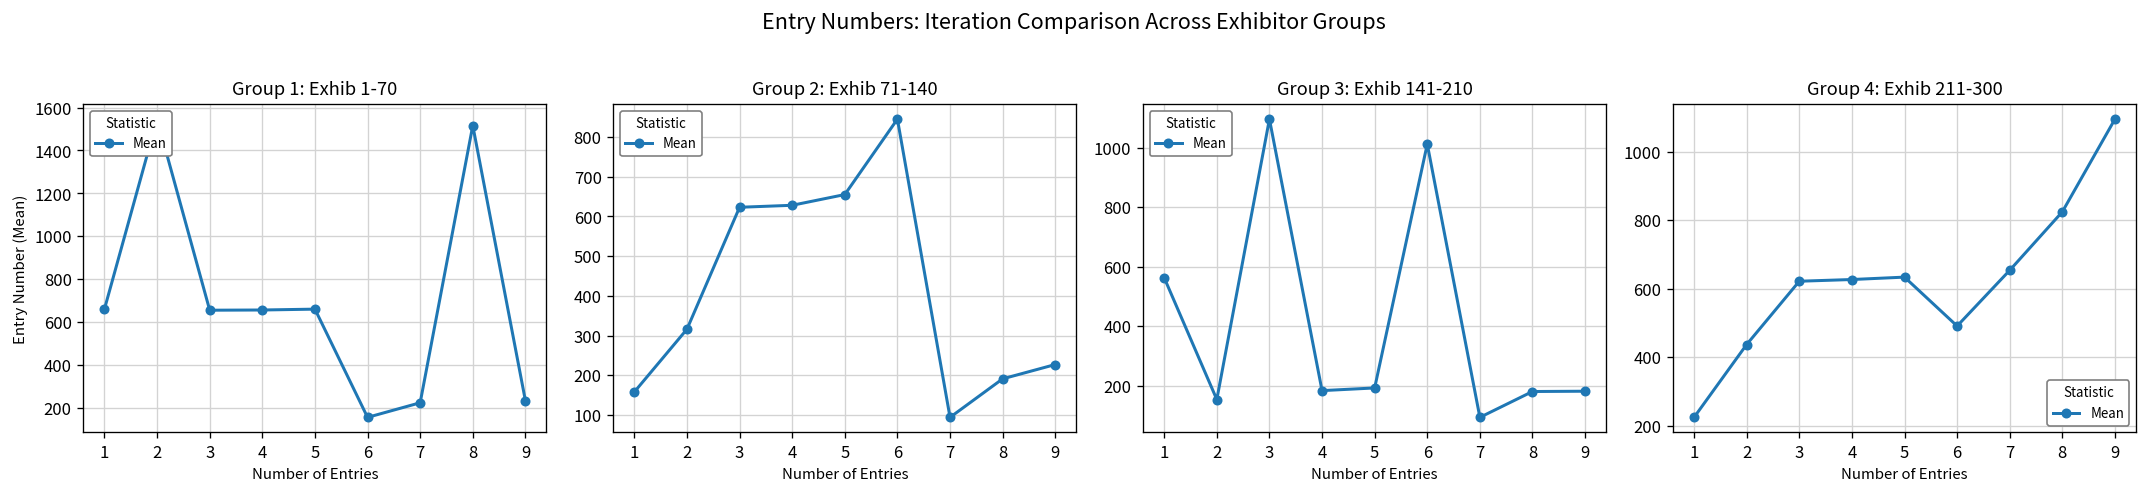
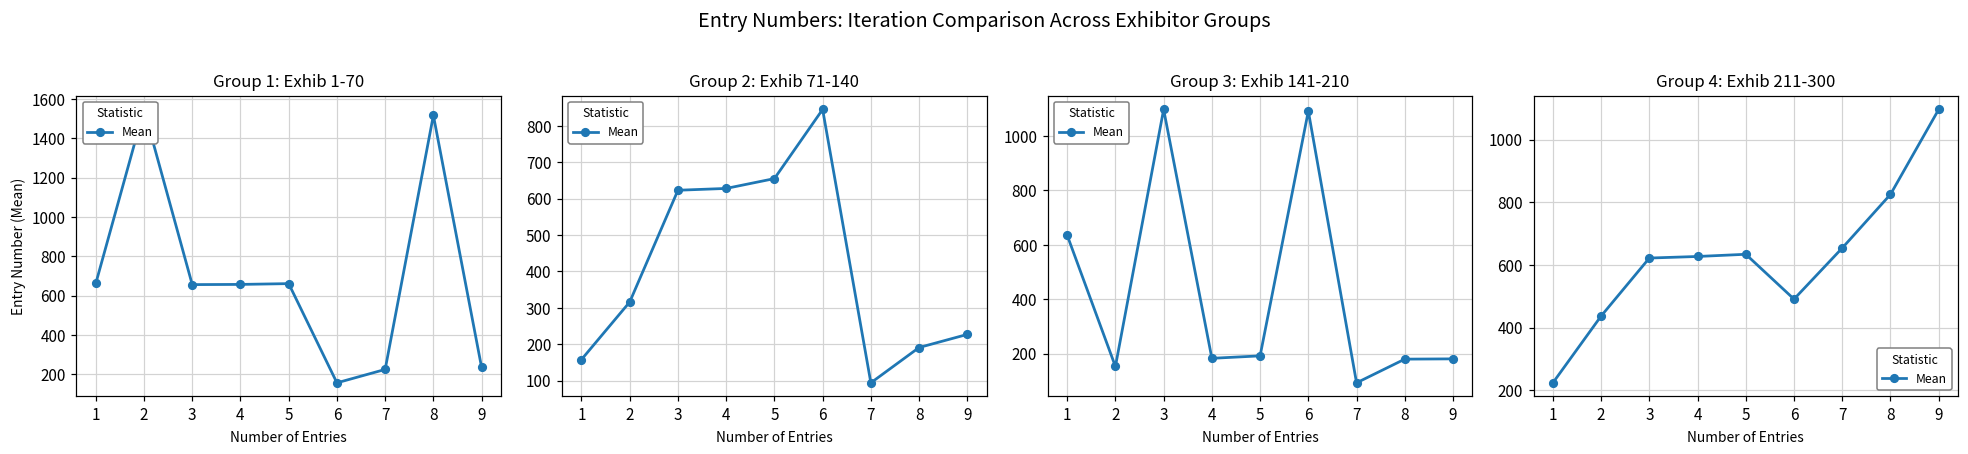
  {
    "Group 1: Exhib 1-70": {
      "1": 660,
      "3": 660,
      "4": 660,
      "5": 660,
      "6": 160,
      "7": 230,
      "8": 1520,
      "9": 240
    },
    "Group 2: Exhib 71-140": {
      "1": 160,
      "2": 320,
      "3": 620,
      "4": 630,
      "5": 660,
      "6": 850,
      "7": 90,
      "8": 190,
      "9": 230
    },
    "Group 3: Exhib 141-210": {
-     "1": 560,
+     "1": 640,
      "2": 150,
      "3": 1100,
      "4": 180,
      "5": 190,
-     "6": 1010,
+     "6": 1090,
      "7": 90,
      "8": 180,
      "9": 180
    },
    "Group 4: Exhib 211-300": {
      "1": 220,
      "2": 440,
      "3": 620,
      "4": 630,
      "5": 630,
      "6": 490,
      "7": 650,
      "8": 830,
      "9": 1100
    }
  }
